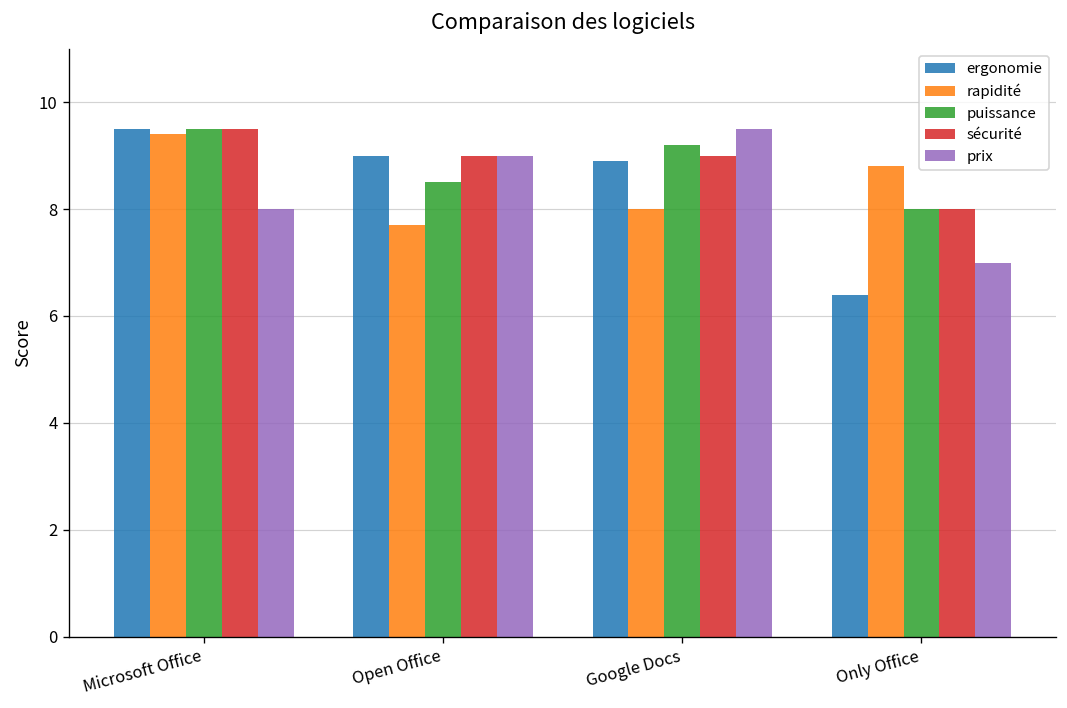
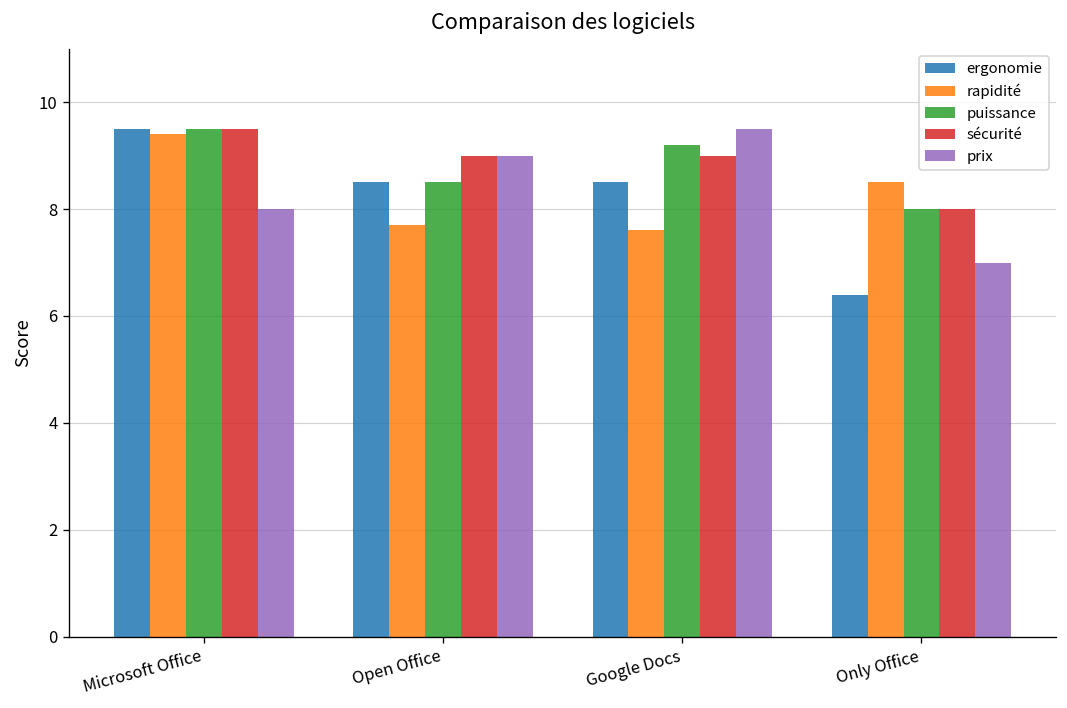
  {
    "ergonomie": {
      "Microsoft Office": 9.5,
-     "Open Office": 9.0,
-     "Google Docs": 8.9,
+     "Open Office": 8.5,
+     "Google Docs": 8.5,
      "Only Office": 6.4
    },
    "rapidité": {
      "Microsoft Office": 9.4,
      "Open Office": 7.7,
-     "Google Docs": 8.0,
-     "Only Office": 8.8
+     "Google Docs": 7.6,
+     "Only Office": 8.5
    },
    "puissance": {
      "Microsoft Office": 9.5,
      "Open Office": 8.5,
      "Google Docs": 9.2,
      "Only Office": 8.0
    },
    "sécurité": {
      "Microsoft Office": 9.5,
      "Open Office": 9.0,
      "Google Docs": 9.0,
      "Only Office": 8.0
    },
    "prix": {
      "Microsoft Office": 8.0,
      "Open Office": 9.0,
      "Google Docs": 9.5,
      "Only Office": 7.0
    }
  }
